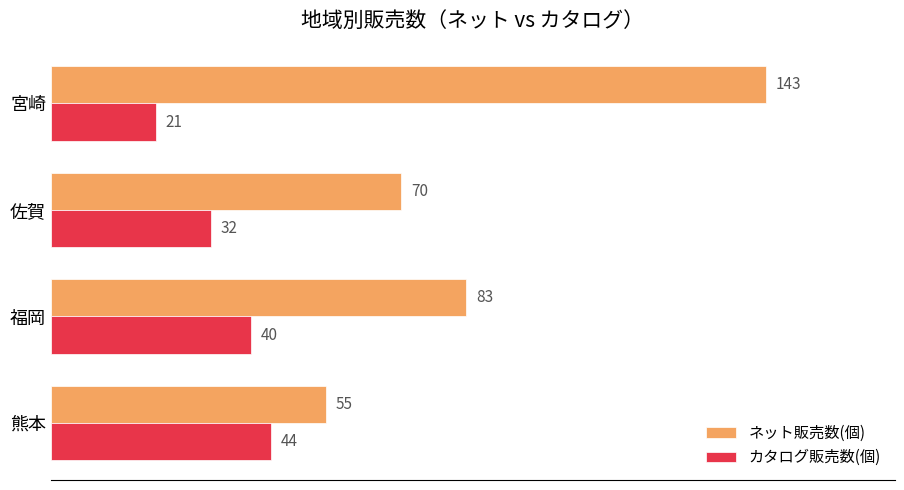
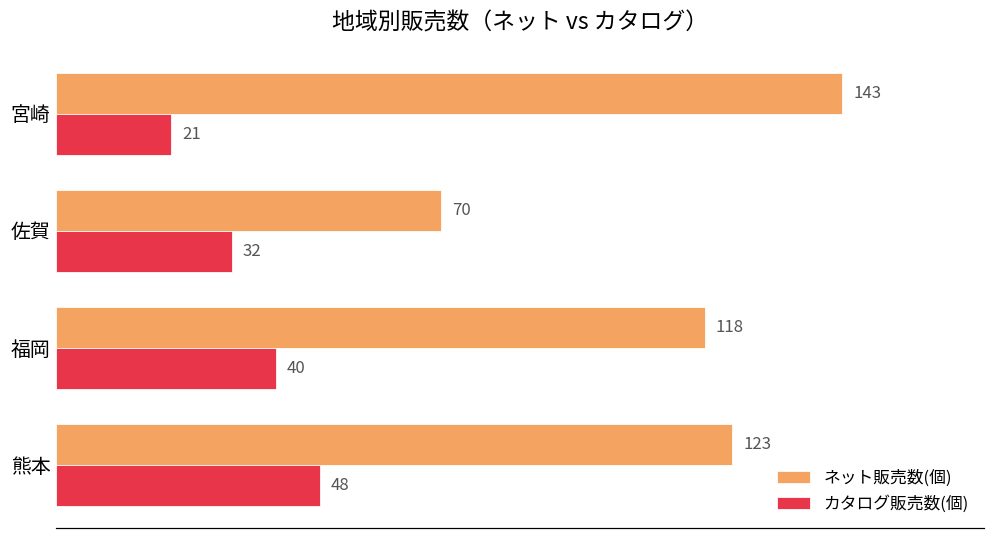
  {
    "ネット販売数(個)": {
      "宮崎": 143,
      "佐賀": 70,
-     "福岡": 83,
-     "熊本": 55
+     "福岡": 118,
+     "熊本": 123
    },
    "カタログ販売数(個)": {
      "宮崎": 21,
      "佐賀": 32,
      "福岡": 40,
-     "熊本": 44
+     "熊本": 48
    }
  }
